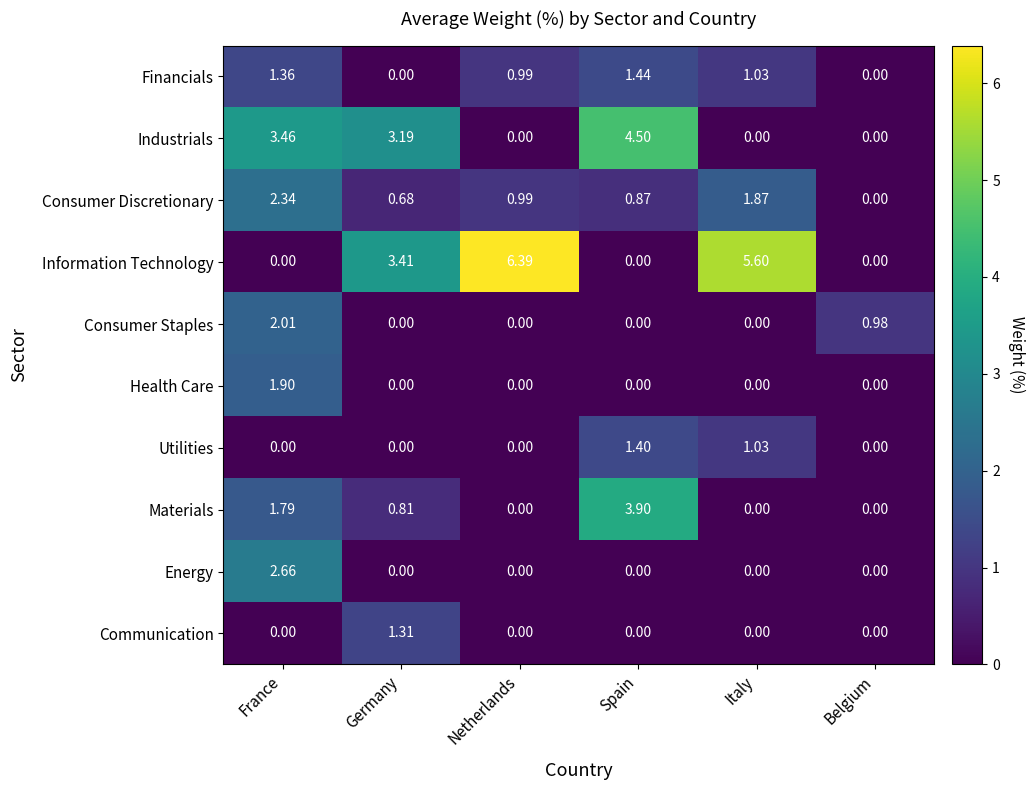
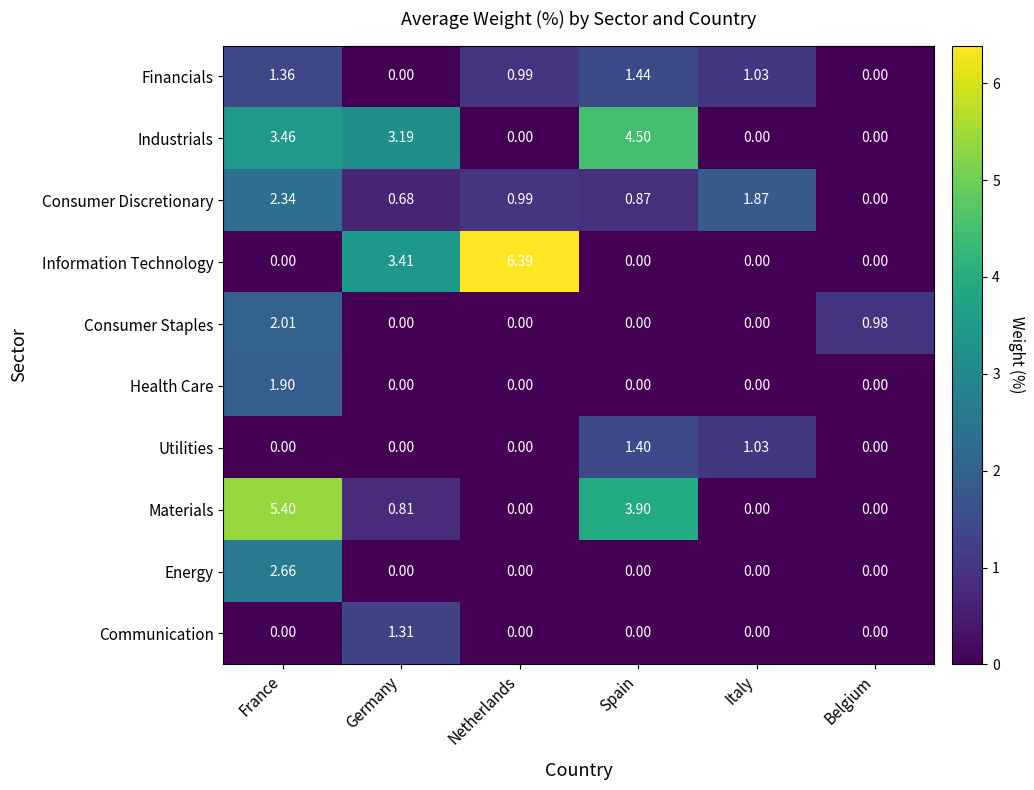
  {
    "Financials": {
      "France": 1.36,
      "Germany": 0.00,
      "Netherlands": 0.99,
      "Spain": 1.44,
      "Italy": 1.03,
      "Belgium": 0.00
    },
    "Industrials": {
      "France": 3.46,
      "Germany": 3.19,
      "Netherlands": 0.00,
      "Spain": 4.50,
      "Italy": 0.00,
      "Belgium": 0.00
    },
    "Consumer Discretionary": {
      "France": 2.34,
      "Germany": 0.68,
      "Netherlands": 0.99,
      "Spain": 0.87,
      "Italy": 1.87,
      "Belgium": 0.00
    },
    "Information Technology": {
      "France": 0.00,
      "Germany": 3.41,
      "Netherlands": 6.39,
      "Spain": 0.00,
-     "Italy": 5.60,
+     "Italy": 0.00,
      "Belgium": 0.00
    },
    "Consumer Staples": {
      "France": 2.01,
      "Germany": 0.00,
      "Netherlands": 0.00,
      "Spain": 0.00,
      "Italy": 0.00,
      "Belgium": 0.98
    },
    "Health Care": {
      "France": 1.90,
      "Germany": 0.00,
      "Netherlands": 0.00,
      "Spain": 0.00,
      "Italy": 0.00,
      "Belgium": 0.00
    },
    "Utilities": {
      "France": 0.00,
      "Germany": 0.00,
      "Netherlands": 0.00,
      "Spain": 1.40,
      "Italy": 1.03,
      "Belgium": 0.00
    },
    "Materials": {
-     "France": 1.79,
+     "France": 5.40,
      "Germany": 0.81,
      "Netherlands": 0.00,
      "Spain": 3.90,
      "Italy": 0.00,
      "Belgium": 0.00
    },
    "Energy": {
      "France": 2.66,
      "Germany": 0.00,
      "Netherlands": 0.00,
      "Spain": 0.00,
      "Italy": 0.00,
      "Belgium": 0.00
    },
    "Communication": {
      "France": 0.00,
      "Germany": 1.31,
      "Netherlands": 0.00,
      "Spain": 0.00,
      "Italy": 0.00,
      "Belgium": 0.00
    }
  }
